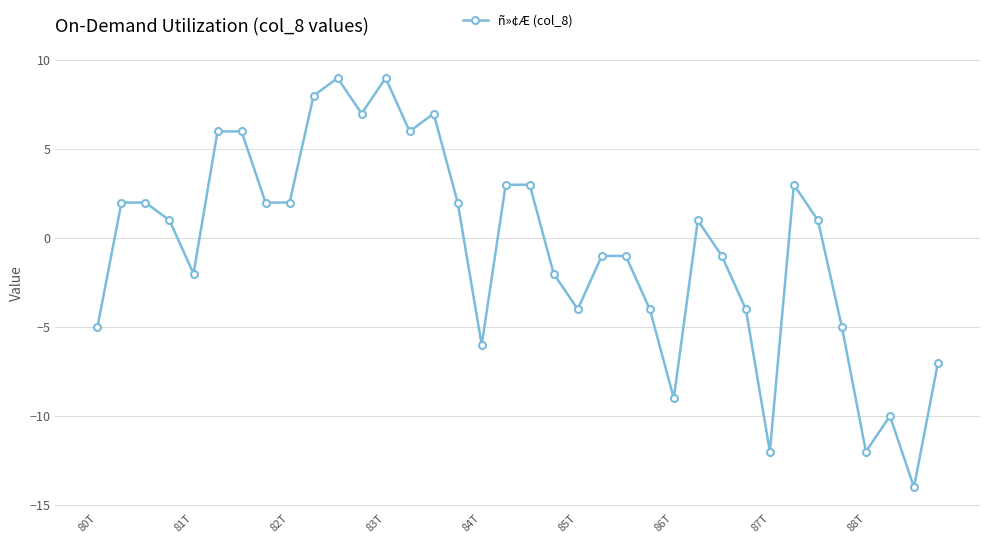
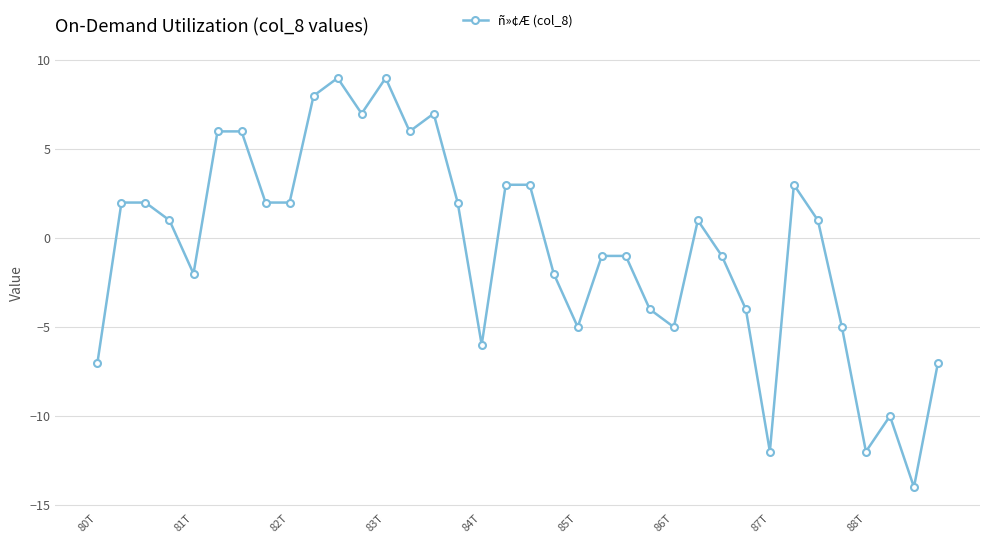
  {
-   "80T": -5,
+   "80T": -7,
    "81T": -2,
    "82T": 2,
    "83T": 9,
    "84T": -6,
-   "85T": -4,
-   "86T": -9,
+   "85T": -5,
+   "86T": -5,
    "87T": -12,
    "88T": -12
  }
